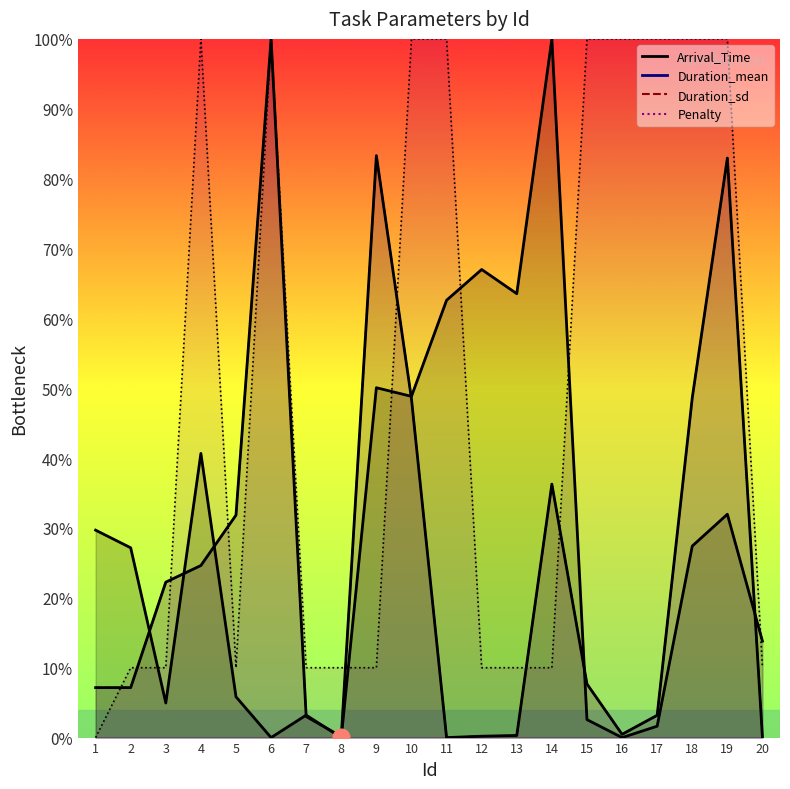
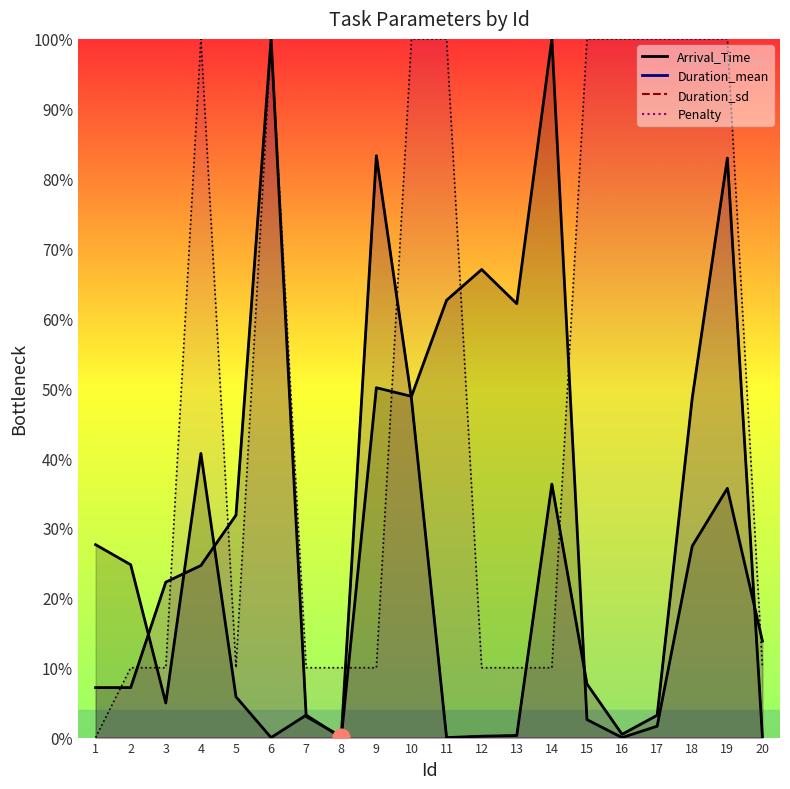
  {
    "Arrival_Time": {
-     "1": "30%",
-     "2": "27%",
+     "1": "28%",
+     "2": "25%",
      "3": "5%",
      "4": "41%",
      "5": "6%",
      "9": "50%",
      "11": "63%",
      "12": "67%",
-     "13": "64%",
+     "13": "62%",
      "14": "100%",
      "18": "27%",
-     "19": "32%",
+     "19": "36%",
      "20": "14%"
    }
  }
